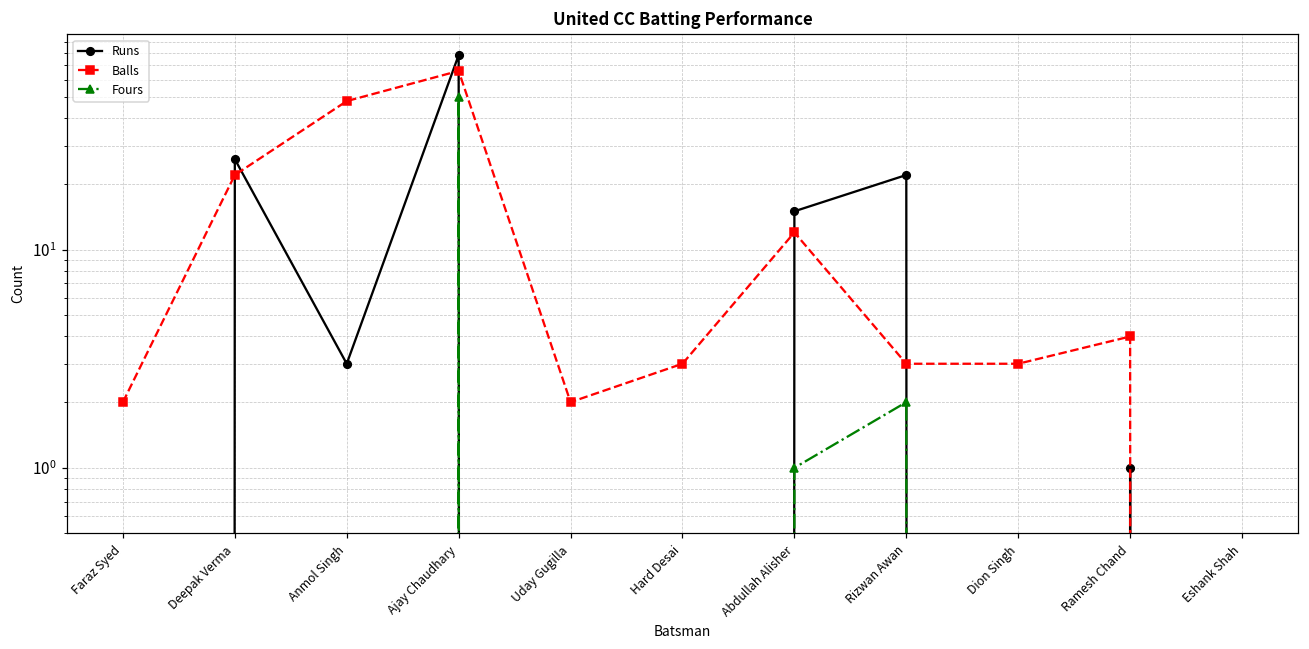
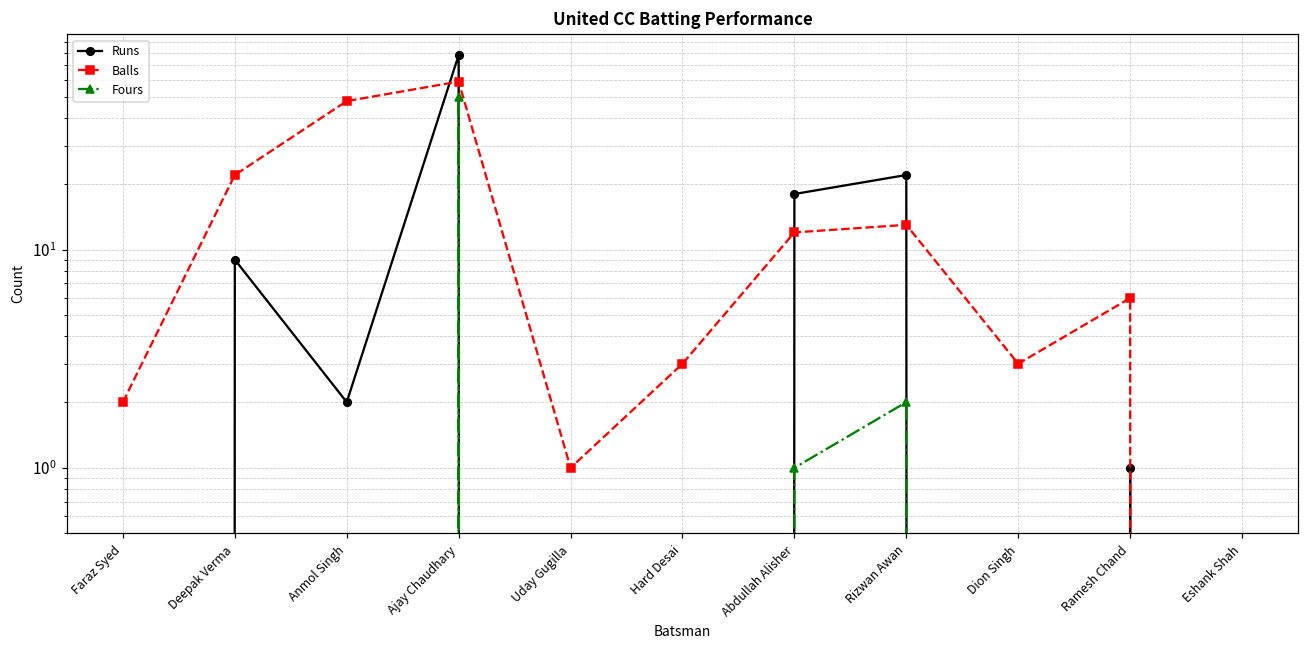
  {
    "Runs": {
-     "Deepak Verma": 26,
-     "Anmol Singh": 3,
+     "Deepak Verma": 9,
+     "Anmol Singh": 2,
      "Ajay Chaudhary": 78,
-     "Abdullah Alisher": 15,
+     "Abdullah Alisher": 18,
      "Rizwan Awan": 22,
      "Ramesh Chand": 1
    },
    "Balls": {
      "Faraz Syed": 2,
      "Deepak Verma": 22,
      "Anmol Singh": 48,
-     "Ajay Chaudhary": 66,
-     "Uday Gugilla": 2,
+     "Ajay Chaudhary": 59,
+     "Uday Gugilla": 1,
      "Hard Desai": 3,
      "Abdullah Alisher": 12,
-     "Rizwan Awan": 3,
+     "Rizwan Awan": 13,
      "Dion Singh": 3,
-     "Ramesh Chand": 4
+     "Ramesh Chand": 6
    },
    "Fours": {
      "Ajay Chaudhary": 50,
      "Abdullah Alisher": 1,
      "Rizwan Awan": 2
    }
  }
